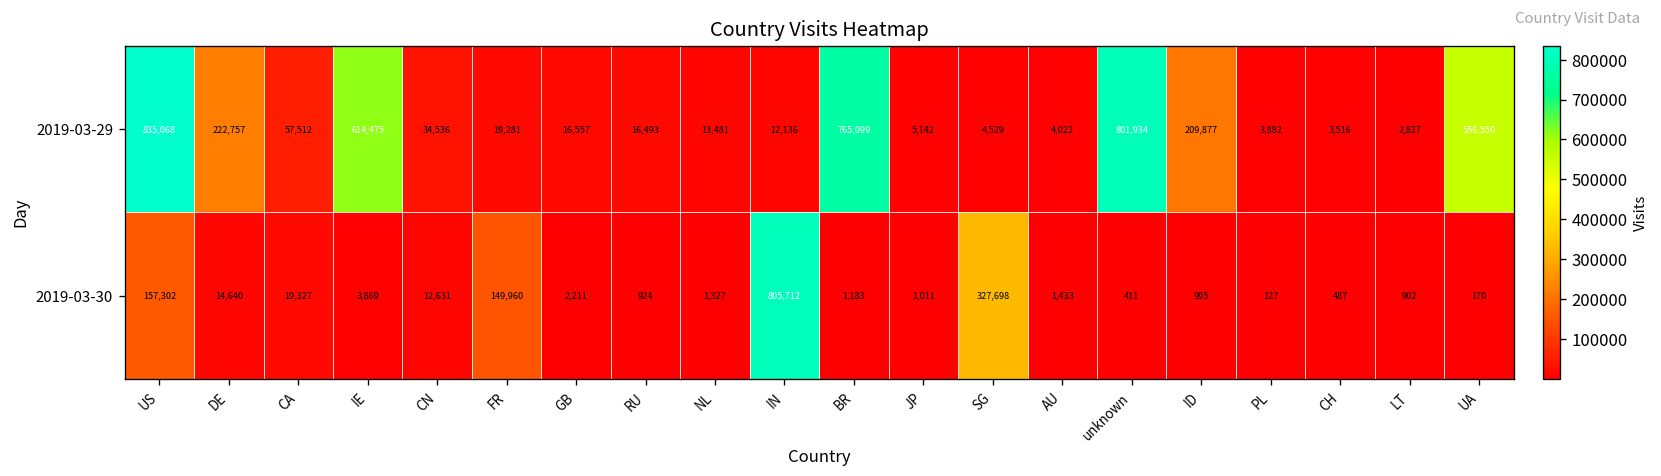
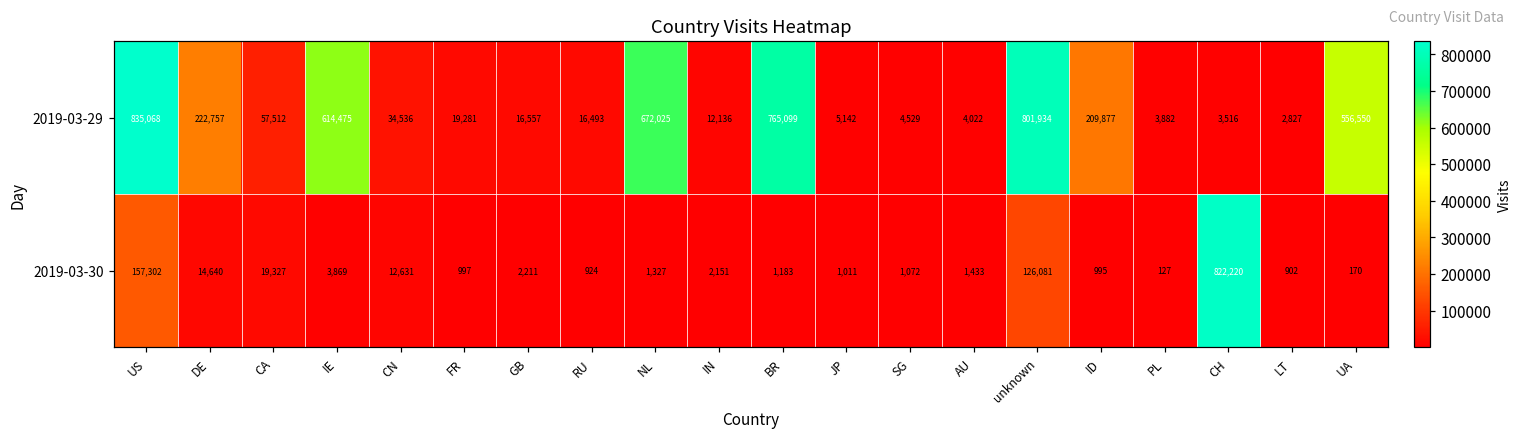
  {
    "2019-03-29": {
      "US": "835,068",
      "DE": "222,757",
      "CA": "57,512",
      "IE": "614,475",
      "CN": "34,536",
      "FR": "19,281",
      "GB": "16,557",
      "RU": "16,493",
-     "NL": "13,481",
+     "NL": "672,025",
      "IN": "12,136",
      "BR": "765,099",
      "JP": "5,142",
      "SG": "4,529",
      "AU": "4,022",
      "unknown": "801,934",
      "ID": "209,877",
      "PL": "3,882",
      "CH": "3,516",
      "LT": "2,827",
      "UA": "556,550"
    },
    "2019-03-30": {
      "US": "157,302",
      "DE": "14,640",
      "CA": "19,327",
      "IE": "3,869",
      "CN": "12,631",
-     "FR": "149,960",
+     "FR": "997",
      "GB": "2,211",
      "RU": "924",
      "NL": "1,327",
-     "IN": "805,712",
+     "IN": "2,151",
      "BR": "1,183",
      "JP": "1,011",
-     "SG": "327,698",
+     "SG": "1,072",
      "AU": "1,433",
-     "unknown": "411",
+     "unknown": "126,081",
      "ID": "995",
      "PL": "127",
-     "CH": "487",
+     "CH": "822,220",
      "LT": "902",
      "UA": "170"
    }
  }
